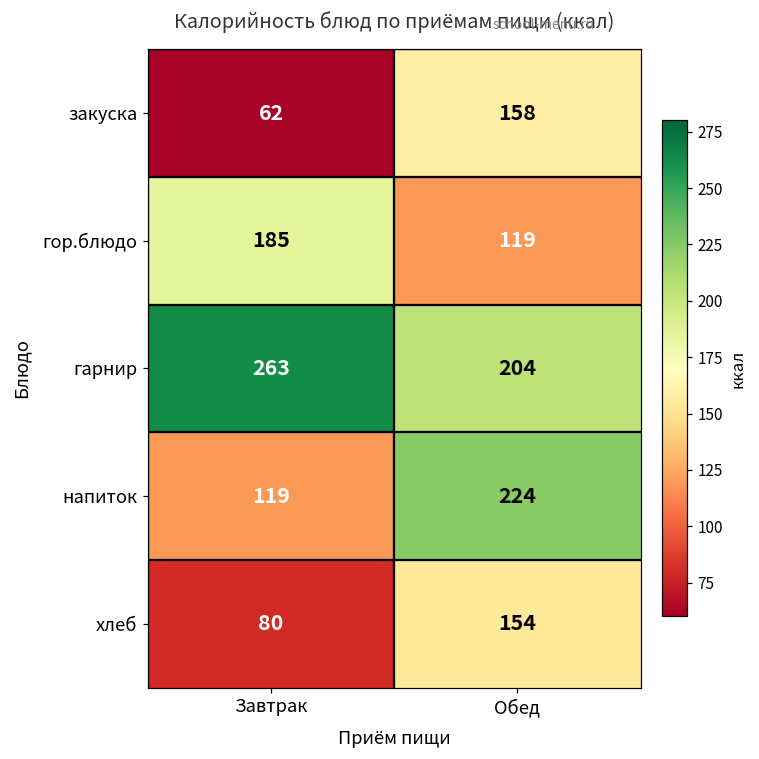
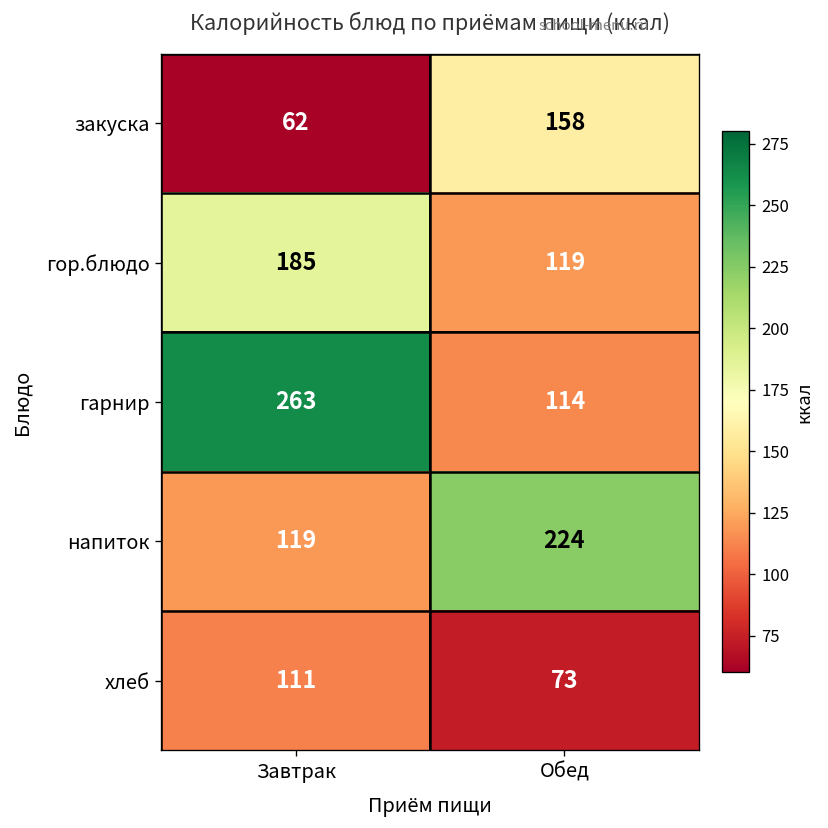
  {
    "закуска": {
      "Завтрак": 62,
      "Обед": 158
    },
    "гор.блюдо": {
      "Завтрак": 185,
      "Обед": 119
    },
    "гарнир": {
      "Завтрак": 263,
-     "Обед": 204
+     "Обед": 114
    },
    "напиток": {
      "Завтрак": 119,
      "Обед": 224
    },
    "хлеб": {
-     "Завтрак": 80,
-     "Обед": 154
+     "Завтрак": 111,
+     "Обед": 73
    }
  }
